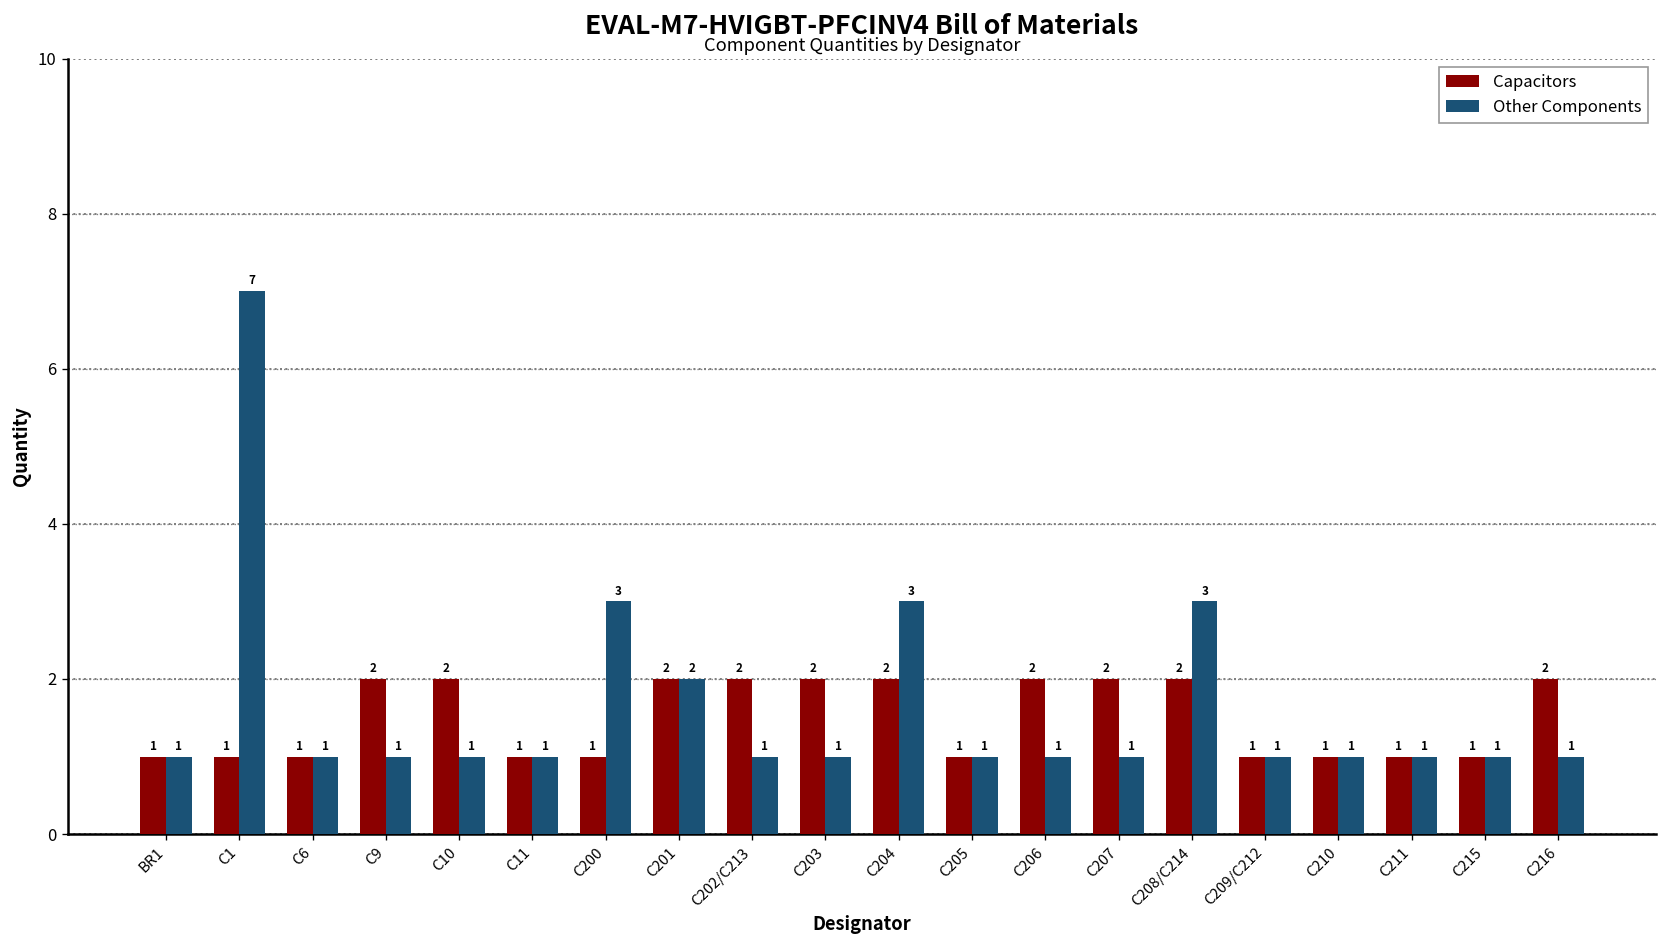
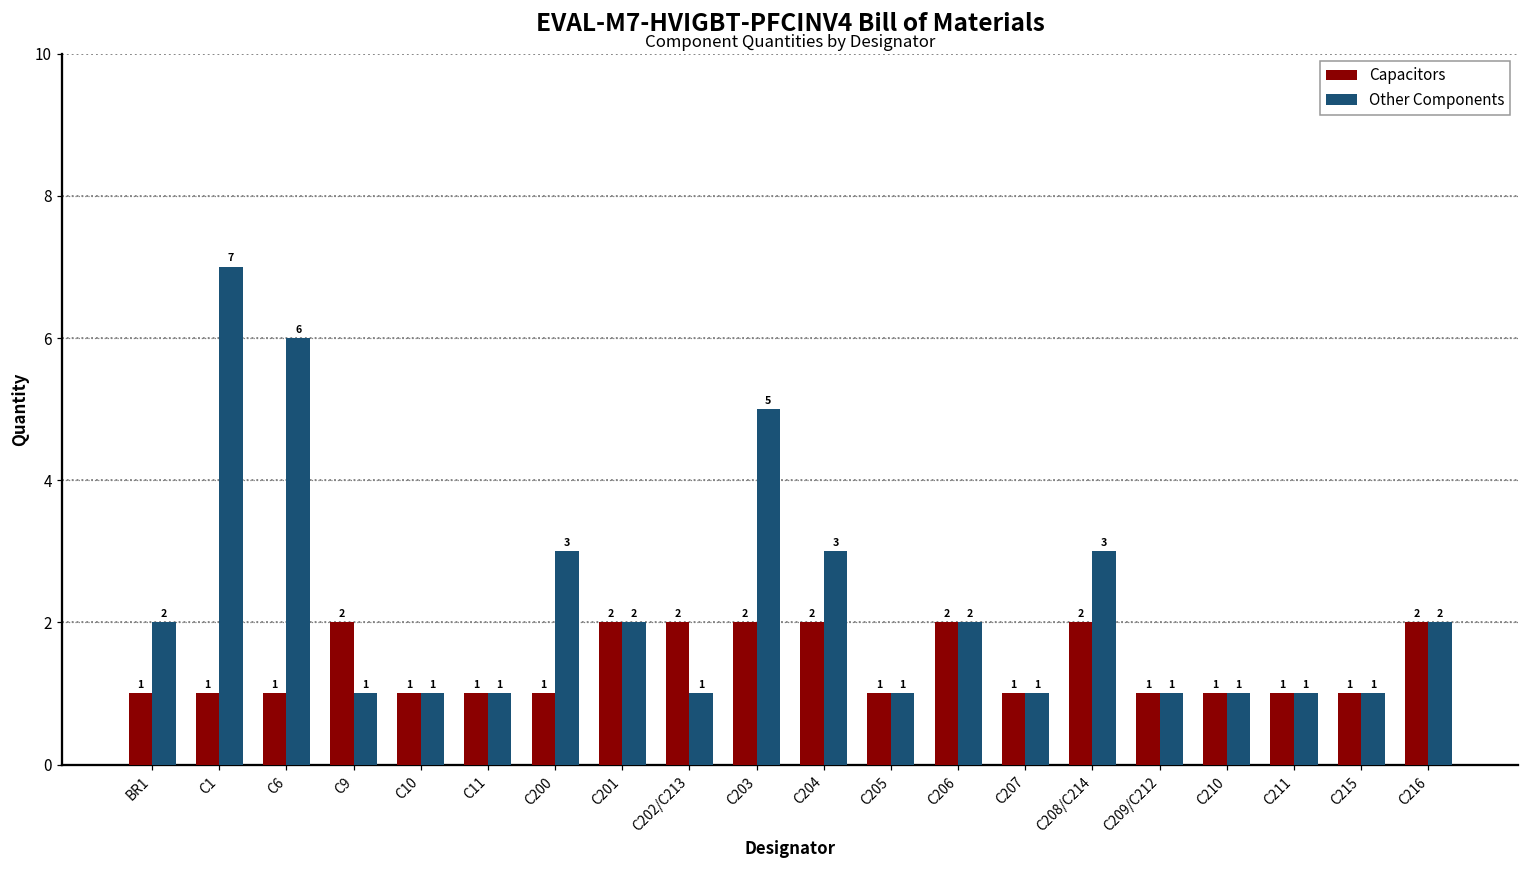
  {
    "Capacitors": {
      "BR1": 1,
      "C1": 1,
      "C6": 1,
      "C9": 2,
-     "C10": 2,
+     "C10": 1,
      "C11": 1,
      "C200": 1,
      "C201": 2,
      "C202/C213": 2,
      "C203": 2,
      "C204": 2,
      "C205": 1,
      "C206": 2,
-     "C207": 2,
+     "C207": 1,
      "C208/C214": 2,
      "C209/C212": 1,
      "C210": 1,
      "C211": 1,
      "C215": 1,
      "C216": 2
    },
    "Other Components": {
-     "BR1": 1,
+     "BR1": 2,
      "C1": 7,
-     "C6": 1,
+     "C6": 6,
      "C9": 1,
      "C10": 1,
      "C11": 1,
      "C200": 3,
      "C201": 2,
      "C202/C213": 1,
-     "C203": 1,
+     "C203": 5,
      "C204": 3,
      "C205": 1,
-     "C206": 1,
+     "C206": 2,
      "C207": 1,
      "C208/C214": 3,
      "C209/C212": 1,
      "C210": 1,
      "C211": 1,
      "C215": 1,
-     "C216": 1
+     "C216": 2
    }
  }
